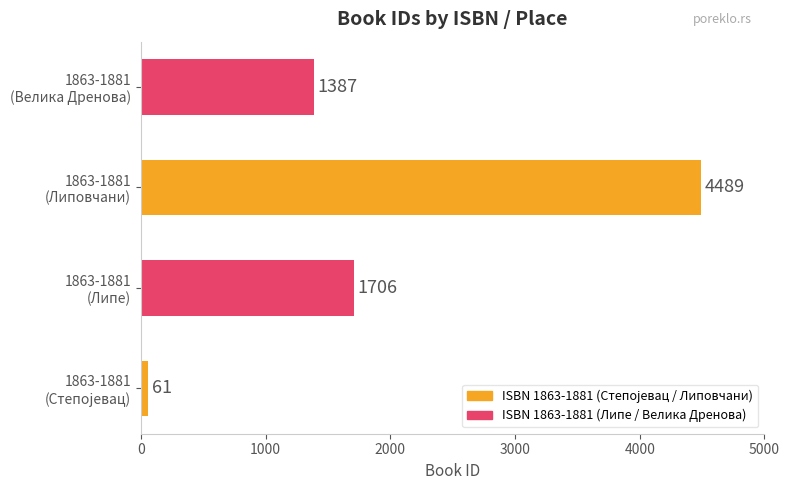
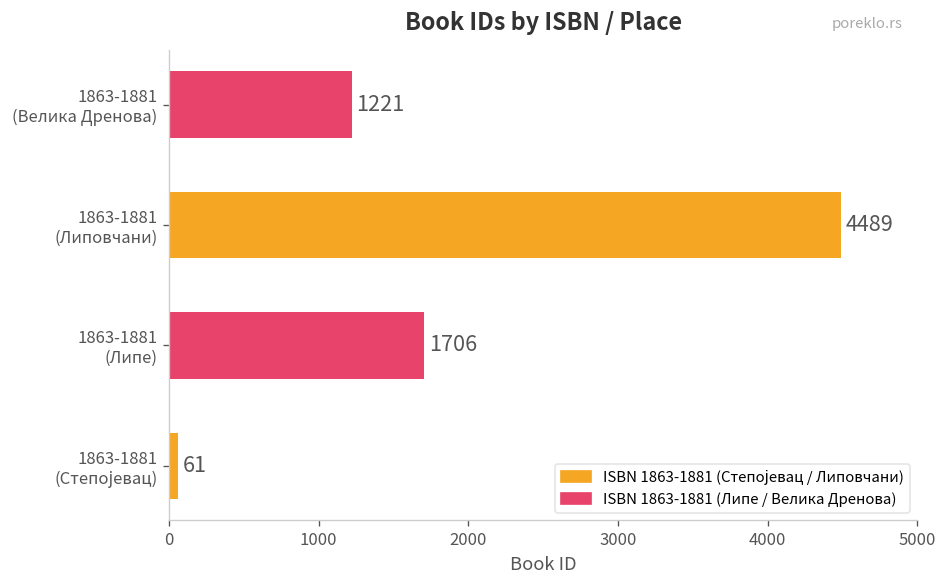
  {
-   "1863-1881 (Велика Дренова)": 1387,
+   "1863-1881 (Велика Дренова)": 1221,
    "1863-1881 (Липовчани)": 4489,
    "1863-1881 (Липе)": 1706,
    "1863-1881 (Степојевац)": 61
  }
